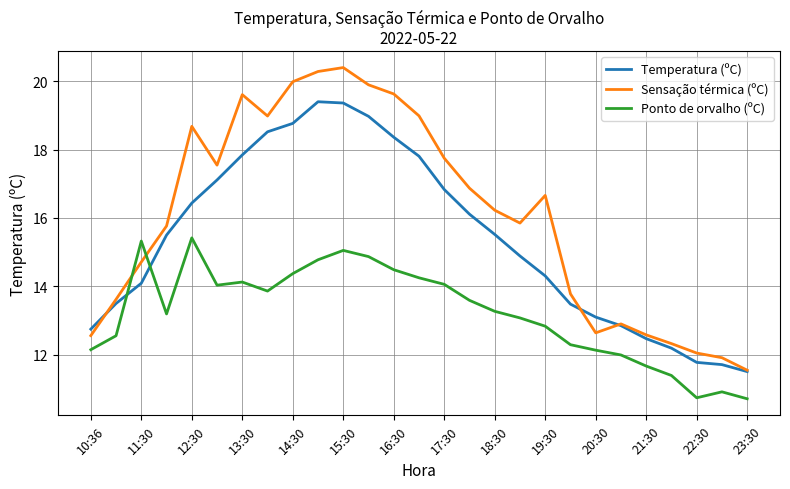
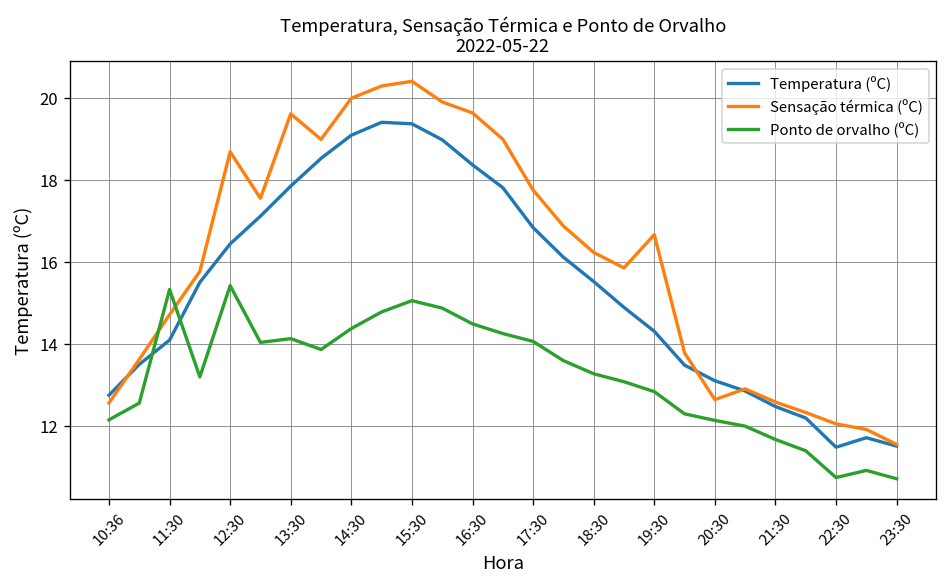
  {
    "Temperatura (ºC)": {
      "10:36": 12.8,
      "11:30": 14.1,
      "12:30": 16.4,
      "13:30": 17.8,
-     "14:30": 18.8,
+     "14:30": 19.1,
      "15:30": 19.4,
      "16:30": 18.4,
      "17:30": 16.8,
      "18:30": 15.5,
      "19:30": 14.3,
      "20:30": 13.1,
      "21:30": 12.5,
-     "22:30": 11.8
+     "22:30": 11.5
    },
    "Sensação térmica (ºC)": {
      "10:36": 12.6,
      "11:30": 14.7,
      "12:30": 18.7,
      "13:30": 19.6,
      "14:30": 20.0,
      "15:30": 20.4,
      "16:30": 19.6,
      "17:30": 17.7,
      "18:30": 16.2,
      "19:30": 16.7,
      "20:30": 12.6,
      "21:30": 12.6,
      "22:30": 12.1
    },
    "Ponto de orvalho (ºC)": {
      "10:36": 12.1,
      "11:30": 15.3,
      "12:30": 15.4,
      "13:30": 14.1,
      "14:30": 14.4,
      "15:30": 15.1,
      "16:30": 14.5,
      "17:30": 14.1,
      "18:30": 13.3,
      "19:30": 12.8,
      "20:30": 12.1,
      "21:30": 11.7,
      "22:30": 10.7,
      "23:30": 10.7
    }
  }
